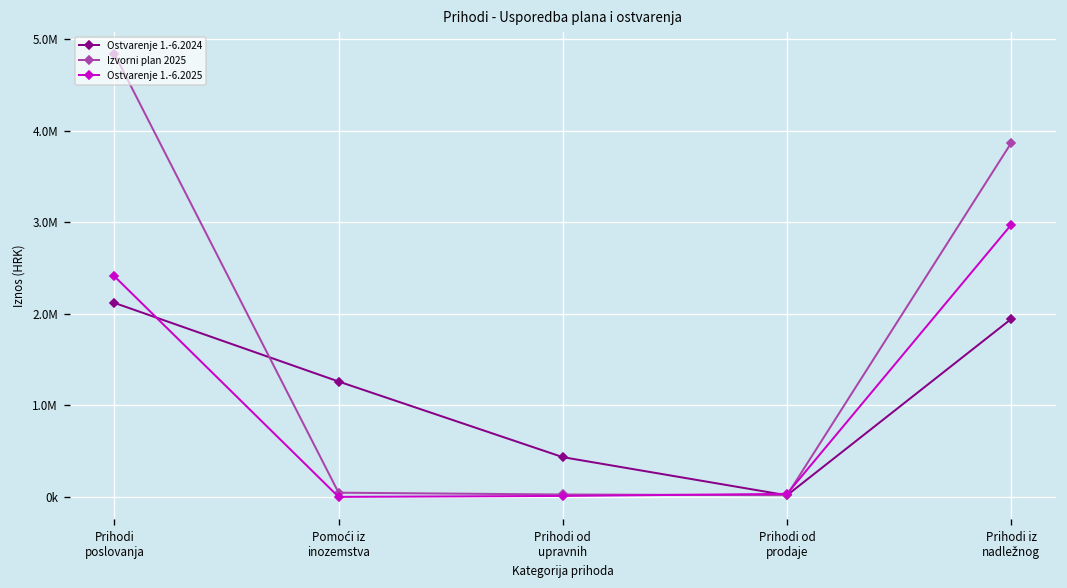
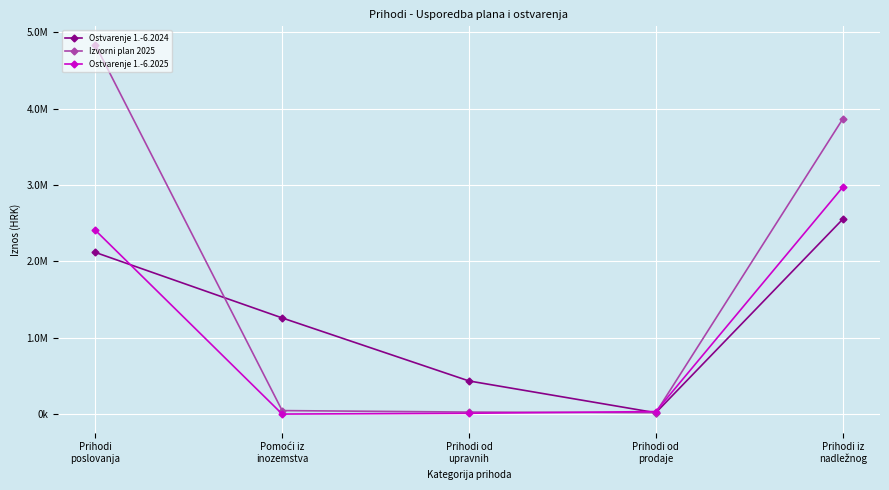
  {
    "Ostvarenje 1.-6.2024": {
      "Prihodi poslovanja": 2100000,
      "Pomoći iz inozemstva": 1300000,
      "Prihodi od upravnih": 400000,
-     "Prihodi iz nadležnog": 1900000
+     "Prihodi iz nadležnog": 2600000
    },
    "Izvorni plan 2025": {
      "Pomoći iz inozemstva": 0,
      "Prihodi iz nadležnog": 3900000
    },
    "Ostvarenje 1.-6.2025": {
      "Prihodi poslovanja": 2400000,
      "Pomoći iz inozemstva": 0,
      "Prihodi iz nadležnog": 3000000
    }
  }
